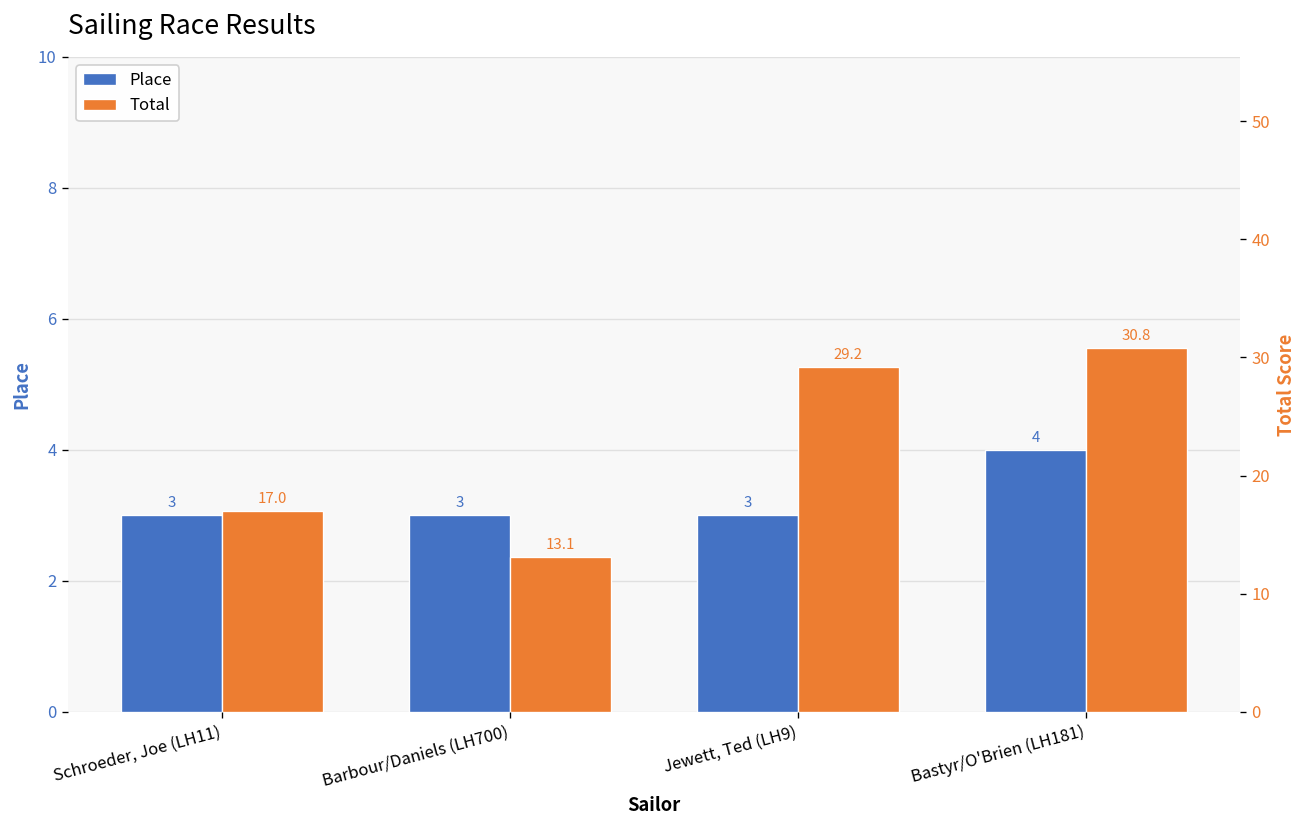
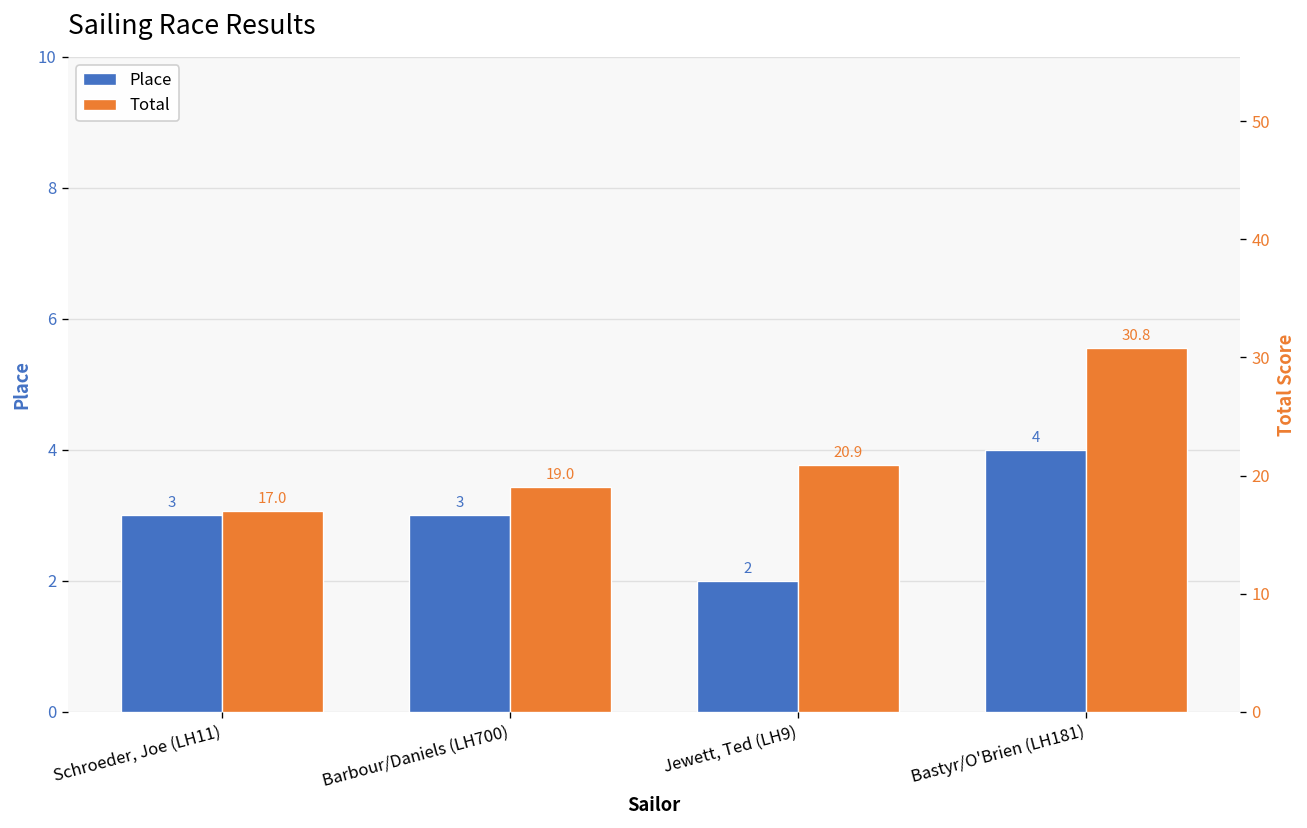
  {
    "Place": {
      "Schroeder, Joe (LH11)": 3,
      "Barbour/Daniels (LH700)": 3,
-     "Jewett, Ted (LH9)": 3,
+     "Jewett, Ted (LH9)": 2,
      "Bastyr/O'Brien (LH181)": 4
    },
    "Total": {
      "Schroeder, Joe (LH11)": 17.0,
-     "Barbour/Daniels (LH700)": 13.1,
-     "Jewett, Ted (LH9)": 29.2,
+     "Barbour/Daniels (LH700)": 19.0,
+     "Jewett, Ted (LH9)": 20.9,
      "Bastyr/O'Brien (LH181)": 30.8
    }
  }
